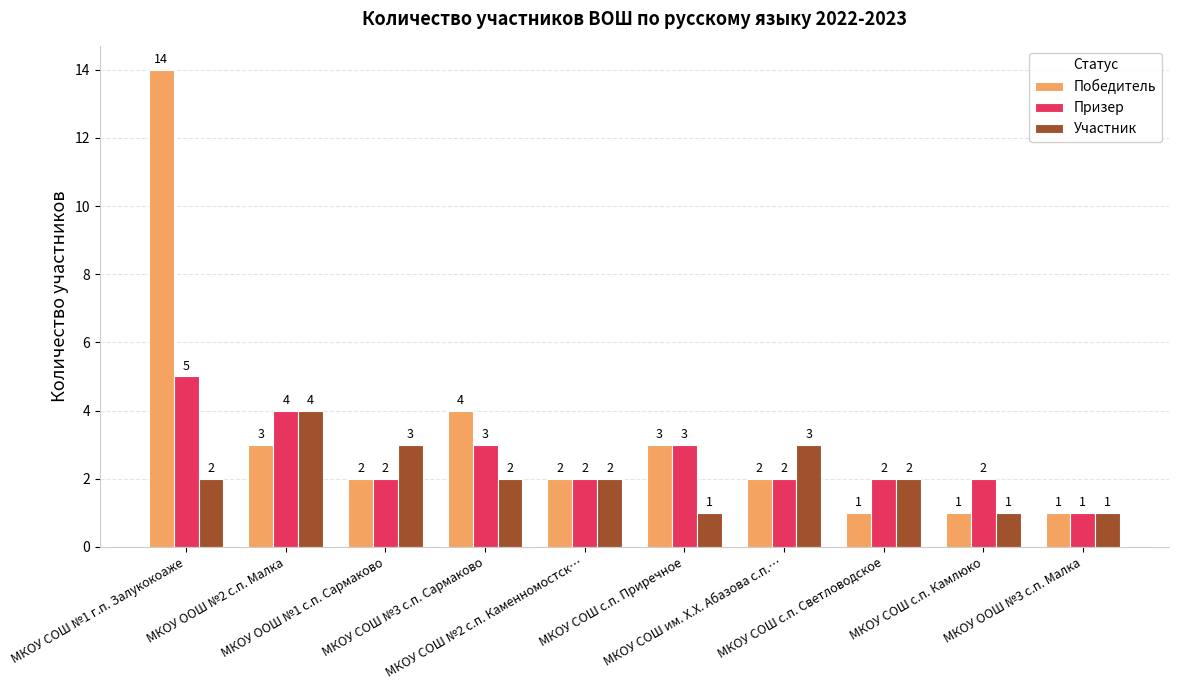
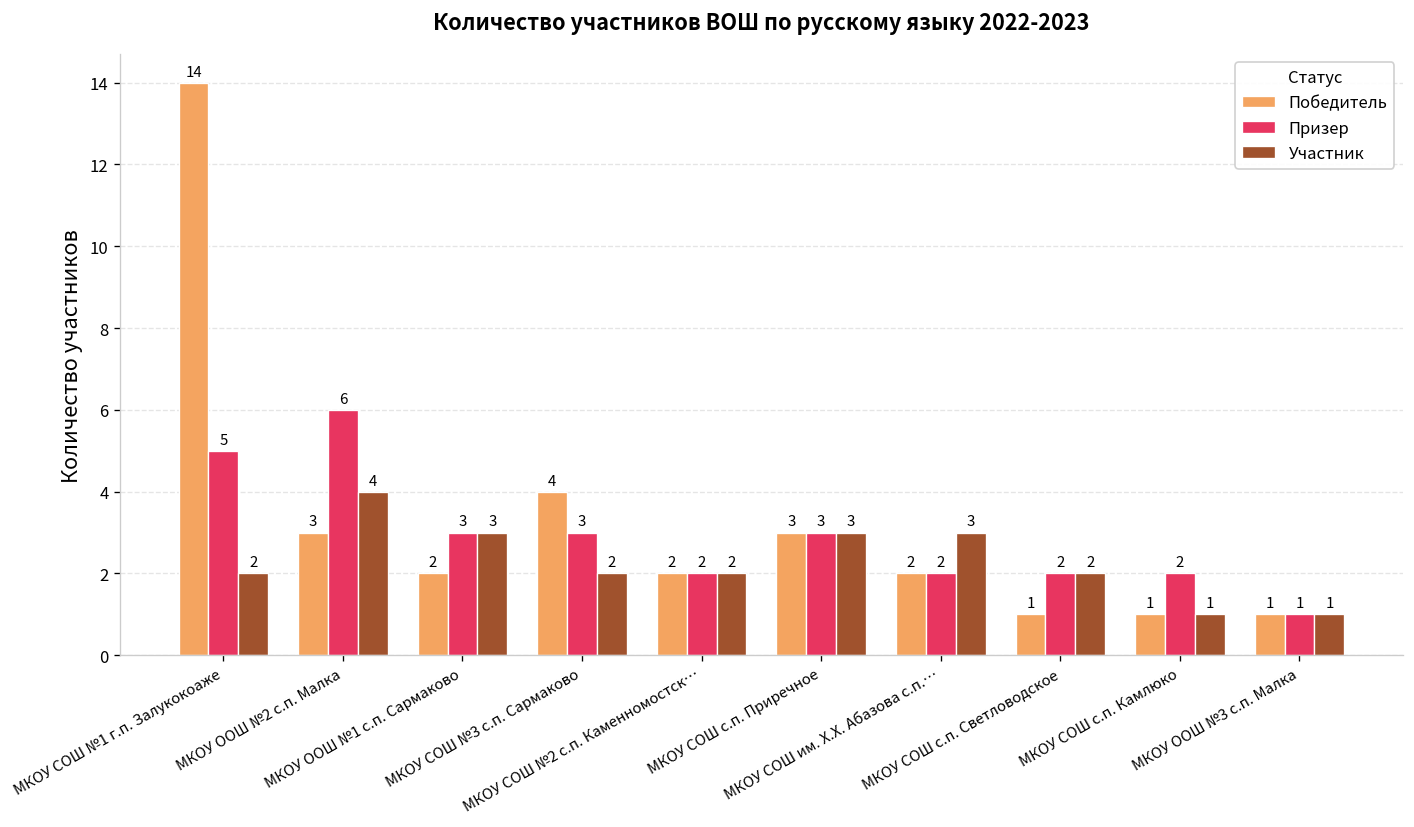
  {
    "Победитель": {
      "МКОУ СОШ №1 г.п. Залукокоаже": 14,
      "МКОУ ООШ №2 с.п. Малка": 3,
      "МКОУ ООШ №1 с.п. Сармаково": 2,
      "МКОУ СОШ №3 с.п. Сармаково": 4,
      "МКОУ СОШ №2 с.п. Каменномостск…": 2,
      "МКОУ СОШ с.п. Приречное": 3,
      "МКОУ СОШ им. Х.Х. Абазова с.п.…": 2,
      "МКОУ СОШ с.п. Светловодское": 1,
      "МКОУ СОШ с.п. Камлюко": 1,
      "МКОУ ООШ №3 с.п. Малка": 1
    },
    "Призер": {
      "МКОУ СОШ №1 г.п. Залукокоаже": 5,
-     "МКОУ ООШ №2 с.п. Малка": 4,
-     "МКОУ ООШ №1 с.п. Сармаково": 2,
+     "МКОУ ООШ №2 с.п. Малка": 6,
+     "МКОУ ООШ №1 с.п. Сармаково": 3,
      "МКОУ СОШ №3 с.п. Сармаково": 3,
      "МКОУ СОШ №2 с.п. Каменномостск…": 2,
      "МКОУ СОШ с.п. Приречное": 3,
      "МКОУ СОШ им. Х.Х. Абазова с.п.…": 2,
      "МКОУ СОШ с.п. Светловодское": 2,
      "МКОУ СОШ с.п. Камлюко": 2,
      "МКОУ ООШ №3 с.п. Малка": 1
    },
    "Участник": {
      "МКОУ СОШ №1 г.п. Залукокоаже": 2,
      "МКОУ ООШ №2 с.п. Малка": 4,
      "МКОУ ООШ №1 с.п. Сармаково": 3,
      "МКОУ СОШ №3 с.п. Сармаково": 2,
      "МКОУ СОШ №2 с.п. Каменномостск…": 2,
-     "МКОУ СОШ с.п. Приречное": 1,
+     "МКОУ СОШ с.п. Приречное": 3,
      "МКОУ СОШ им. Х.Х. Абазова с.п.…": 3,
      "МКОУ СОШ с.п. Светловодское": 2,
      "МКОУ СОШ с.п. Камлюко": 1,
      "МКОУ ООШ №3 с.п. Малка": 1
    }
  }
